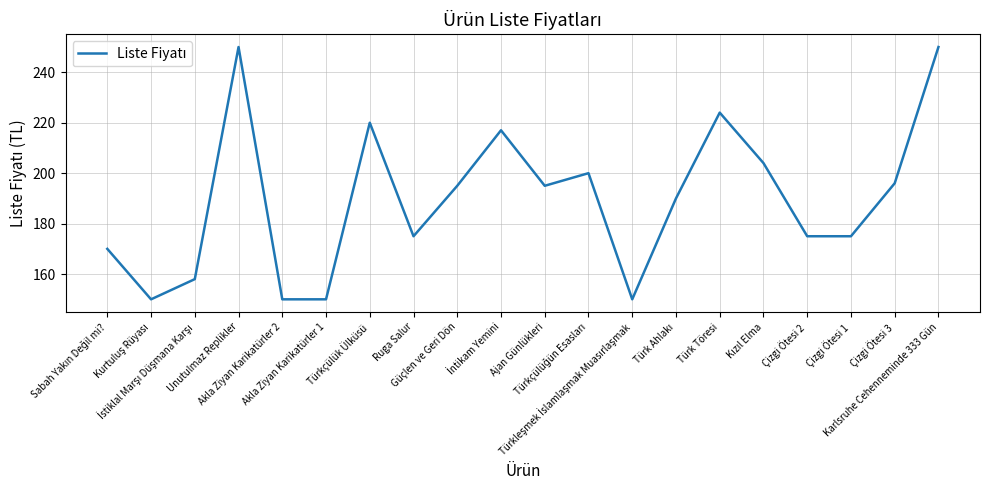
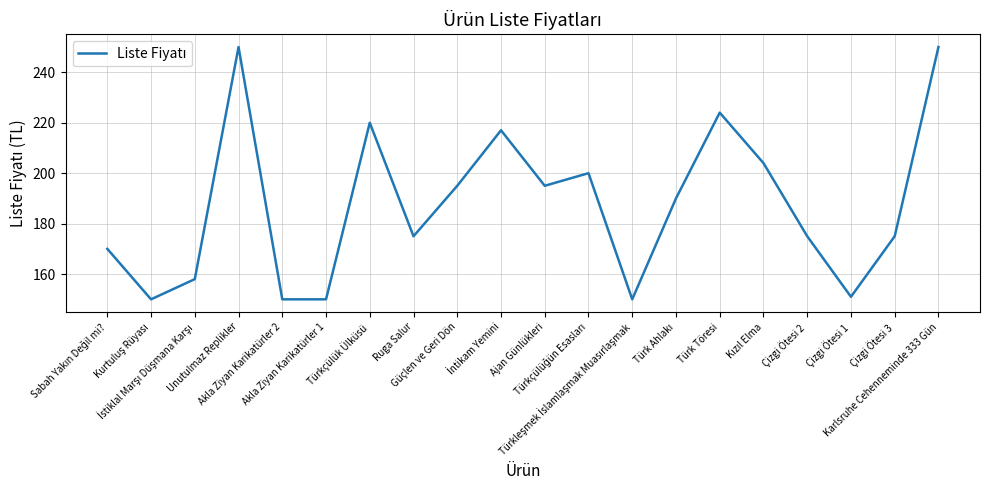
  {
    "Sabah Yakın Değil mi?": 170,
    "Kurtuluş Rüyası": 150,
    "İstiklal Marşı Düşmana Karşı": 158,
    "Unutulmaz Replikler": 250,
    "Akla Ziyan Karikatürler 2": 150,
    "Akla Ziyan Karikatürler 1": 150,
    "Türkçülük Ülküsü": 220,
    "Ruga Salur": 175,
    "Güçlen ve Geri Dön": 195,
    "İntikam Yemini": 217,
    "Ajan Günlükleri": 195,
    "Türkçülüğün Esasları": 200,
    "Türkleşmek İslamlaşmak Muasırlaşmak": 150,
    "Türk Ahlakı": 190,
    "Türk Töresi": 224,
    "Kızıl Elma": 204,
    "Çizgi Ötesi 2": 175,
-   "Çizgi Ötesi 1": 175,
-   "Çizgi Ötesi 3": 196,
+   "Çizgi Ötesi 1": 151,
+   "Çizgi Ötesi 3": 175,
    "Karlsruhe Cehenneminde 333 Gün": 250
  }
